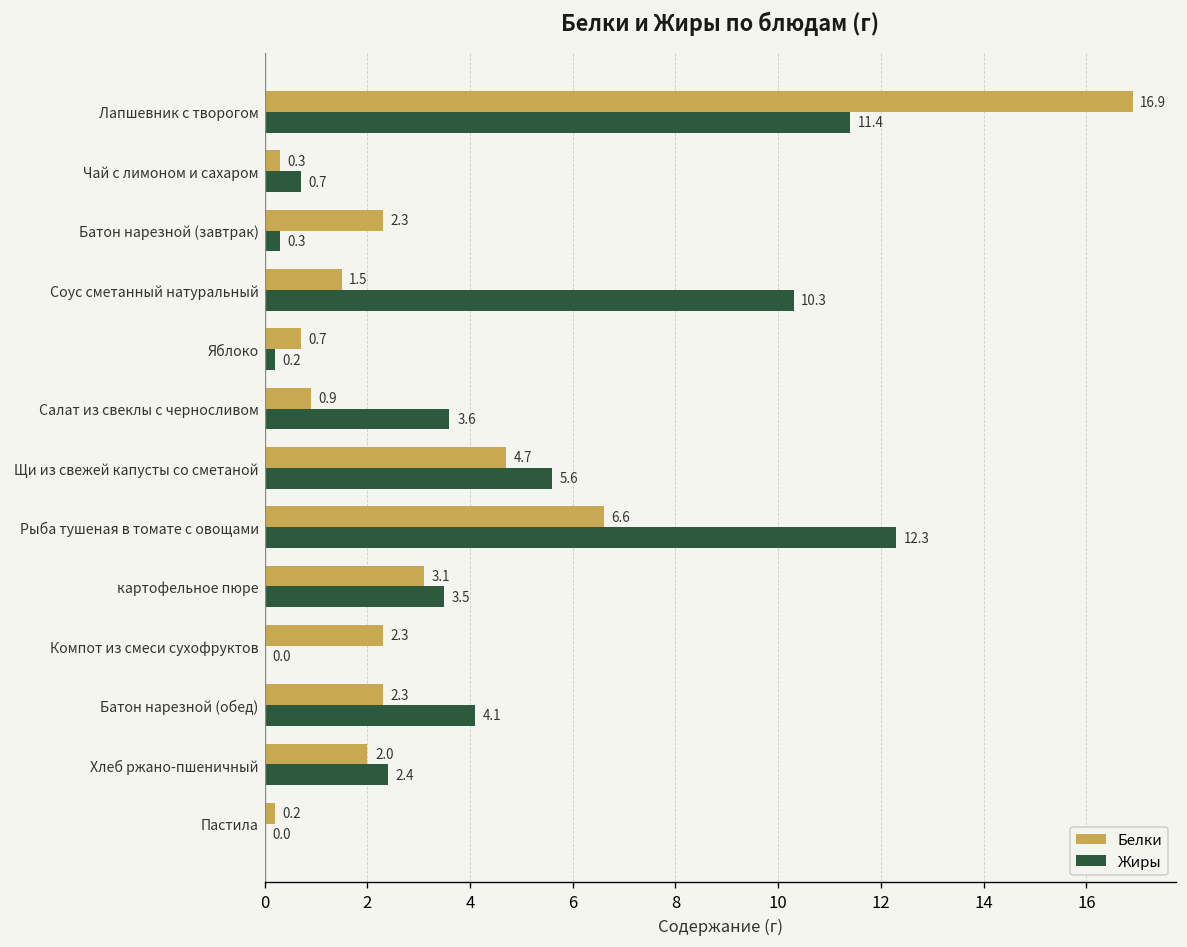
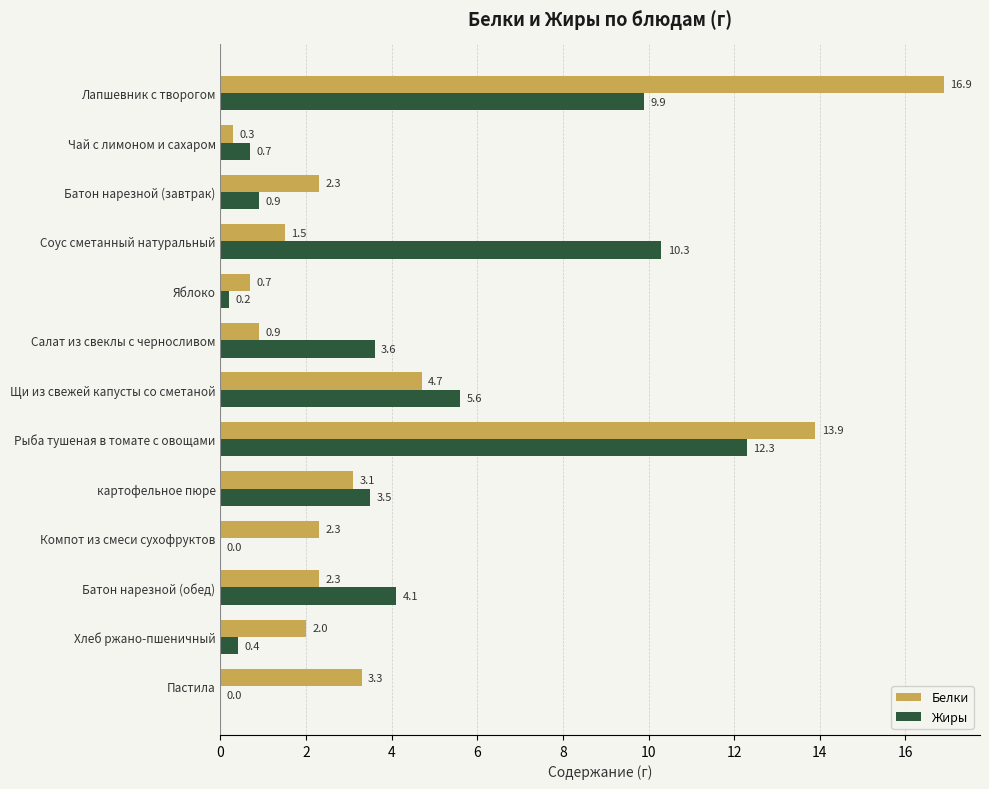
  {
    "Белки": {
      "Лапшевник с творогом": 16.9,
      "Чай с лимоном и сахаром": 0.3,
      "Батон нарезной (завтрак)": 2.3,
      "Соус сметанный натуральный": 1.5,
      "Яблоко": 0.7,
      "Салат из свеклы с черносливом": 0.9,
      "Щи из свежей капусты со сметаной": 4.7,
-     "Рыба тушеная в томате с овощами": 6.6,
+     "Рыба тушеная в томате с овощами": 13.9,
      "картофельное пюре": 3.1,
      "Компот из смеси сухофруктов": 2.3,
      "Батон нарезной (обед)": 2.3,
      "Хлеб ржано-пшеничный": 2.0,
-     "Пастила": 0.2
+     "Пастила": 3.3
    },
    "Жиры": {
-     "Лапшевник с творогом": 11.4,
+     "Лапшевник с творогом": 9.9,
      "Чай с лимоном и сахаром": 0.7,
-     "Батон нарезной (завтрак)": 0.3,
+     "Батон нарезной (завтрак)": 0.9,
      "Соус сметанный натуральный": 10.3,
      "Яблоко": 0.2,
      "Салат из свеклы с черносливом": 3.6,
      "Щи из свежей капусты со сметаной": 5.6,
      "Рыба тушеная в томате с овощами": 12.3,
      "картофельное пюре": 3.5,
      "Компот из смеси сухофруктов": 0.0,
      "Батон нарезной (обед)": 4.1,
-     "Хлеб ржано-пшеничный": 2.4,
+     "Хлеб ржано-пшеничный": 0.4,
      "Пастила": 0.0
    }
  }
